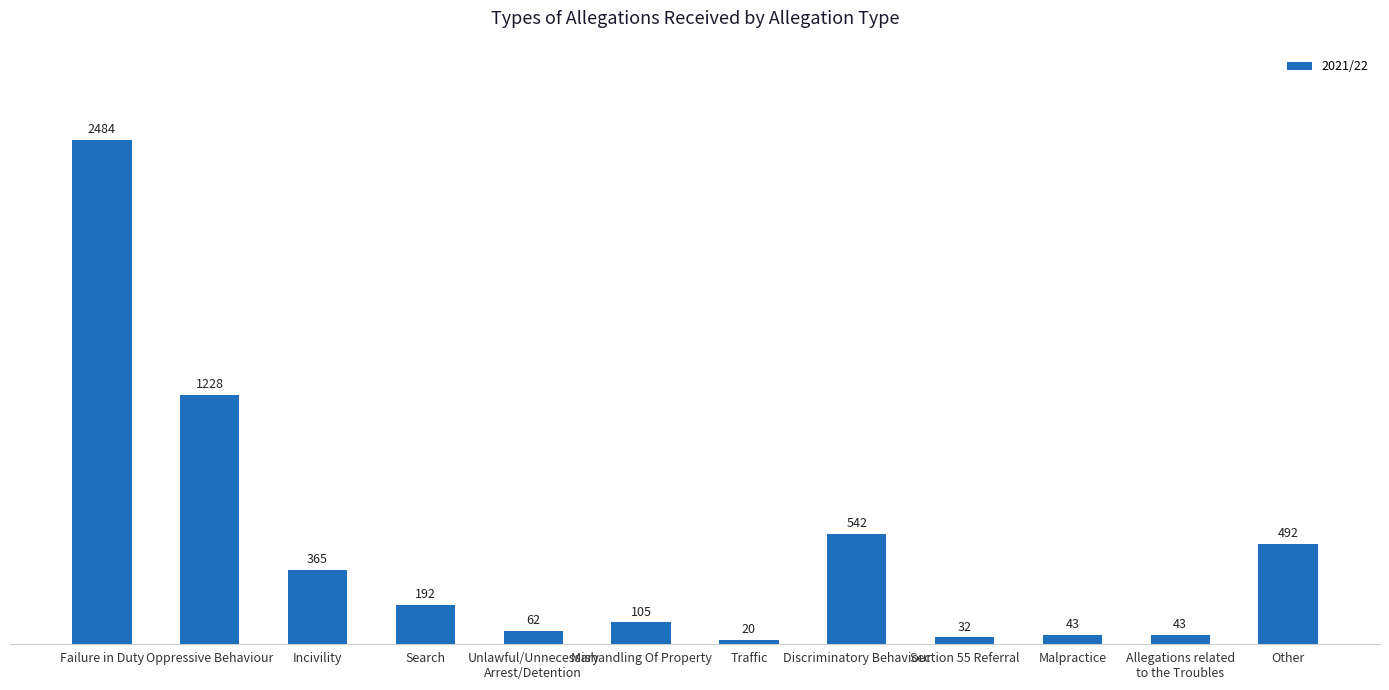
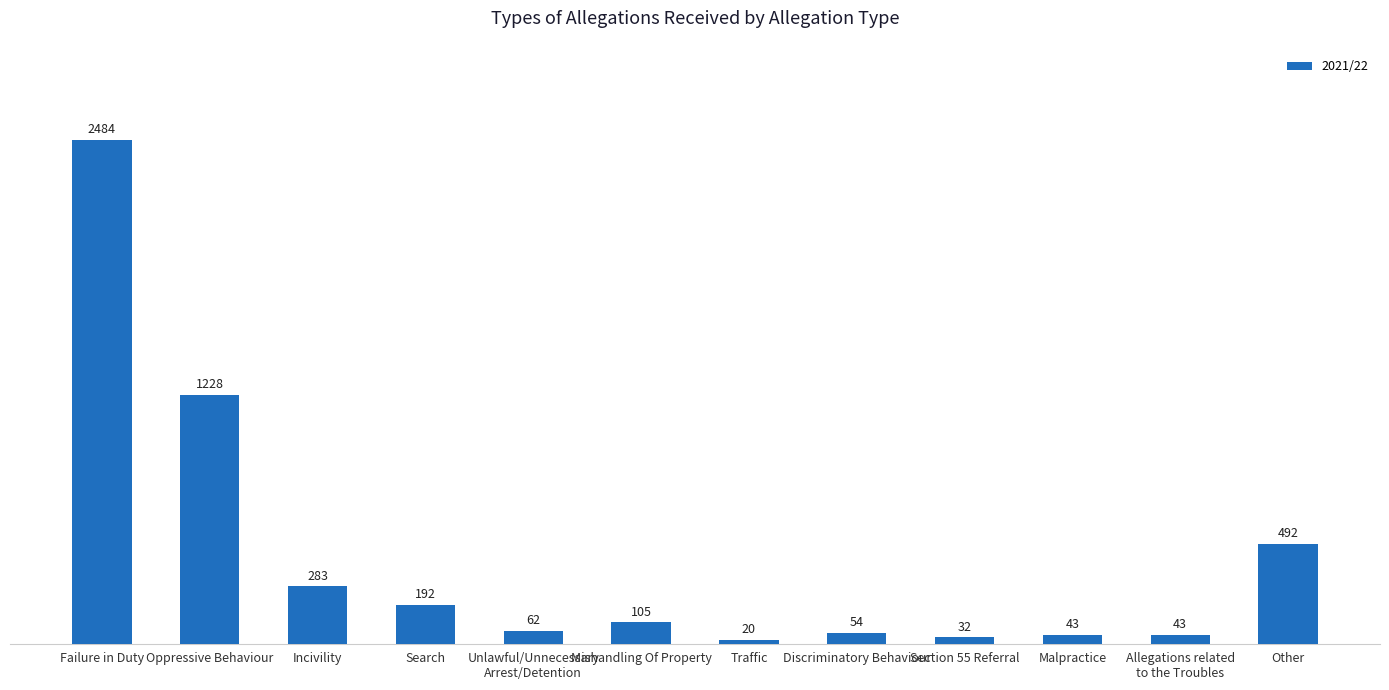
  {
    "Failure in Duty": 2484,
    "Oppressive Behaviour": 1228,
-   "Incivility": 365,
+   "Incivility": 283,
    "Search": 192,
    "Unlawful/Unnecessary Arrest/Detention": 62,
    "Traffic": 20,
-   "Discriminatory Behaviour": 542,
+   "Discriminatory Behaviour": 54,
    "Malpractice": 43,
    "Allegations related to the Troubles": 43,
    "Other": 492
  }
